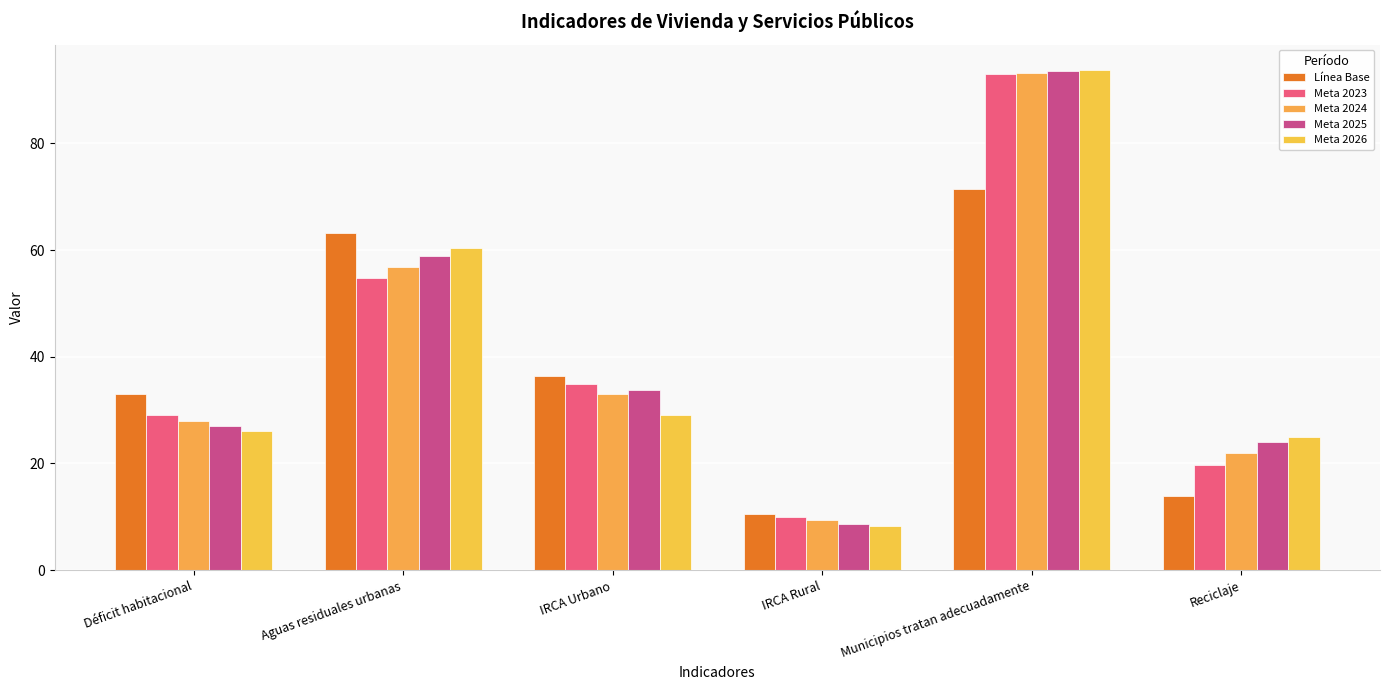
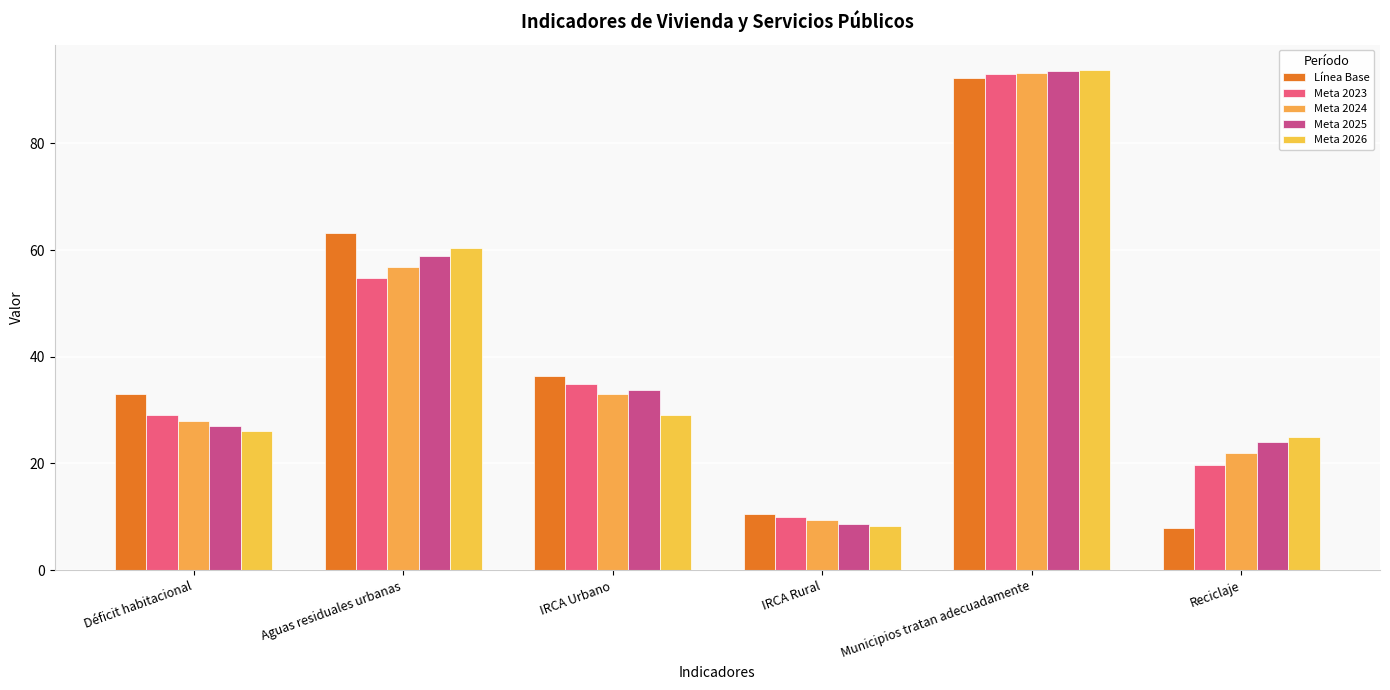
  {
    "Línea Base": {
      "Déficit habitacional": 33,
      "Aguas residuales urbanas": 63,
      "IRCA Urbano": 36,
      "IRCA Rural": 11,
-     "Municipios tratan adecuadamente": 72,
-     "Reciclaje": 14
+     "Municipios tratan adecuadamente": 92,
+     "Reciclaje": 8
    }
  }
